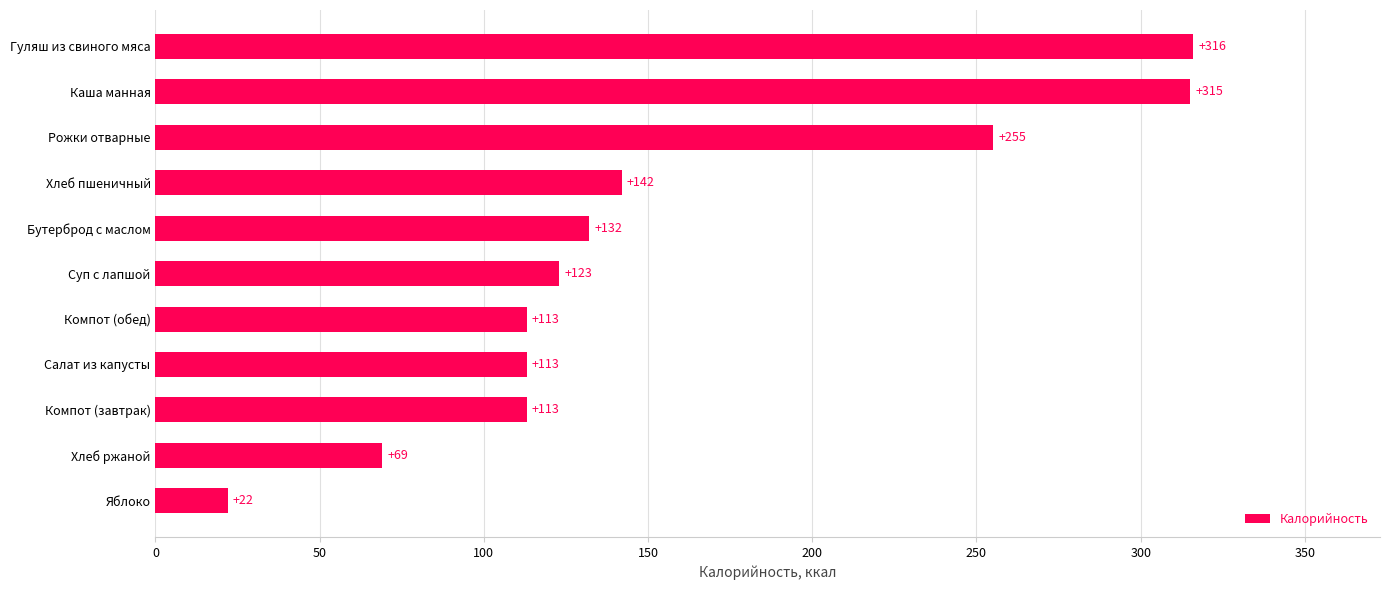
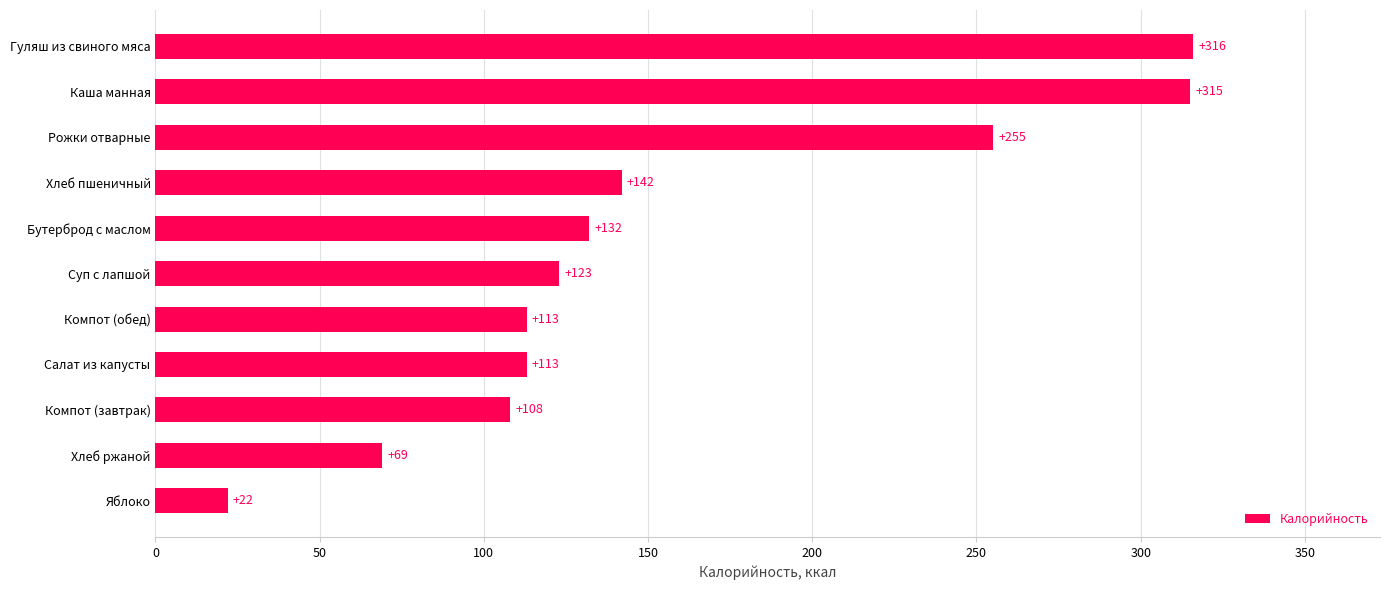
  {
    "Гуляш из свиного мяса": "+316",
    "Каша манная": "+315",
    "Рожки отварные": "+255",
    "Хлеб пшеничный": "+142",
    "Бутерброд с маслом": "+132",
    "Суп с лапшой": "+123",
    "Компот (обед)": "+113",
    "Салат из капусты": "+113",
-   "Компот (завтрак)": "+113",
+   "Компот (завтрак)": "+108",
    "Хлеб ржаной": "+69",
    "Яблоко": "+22"
  }
